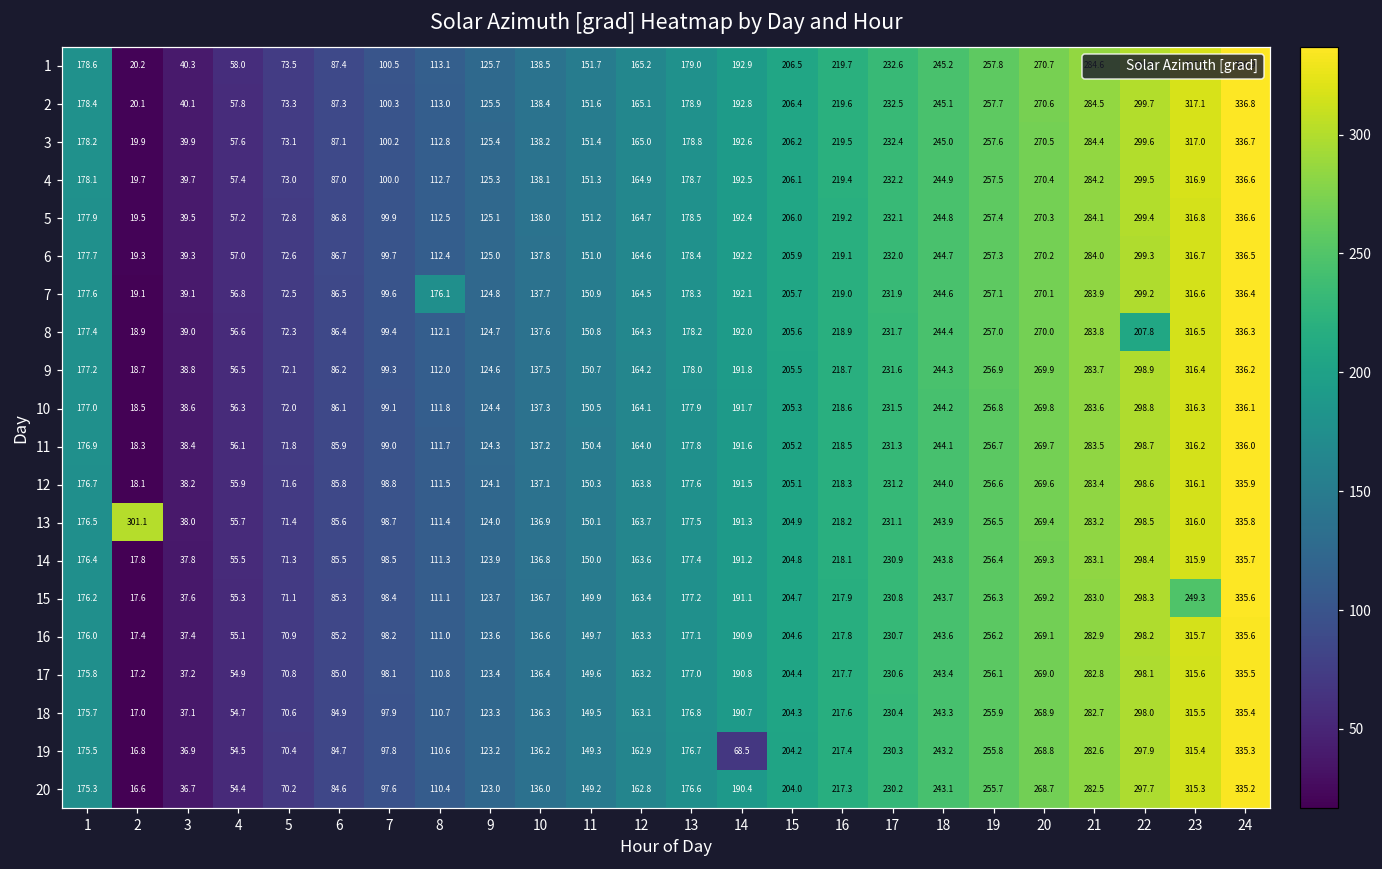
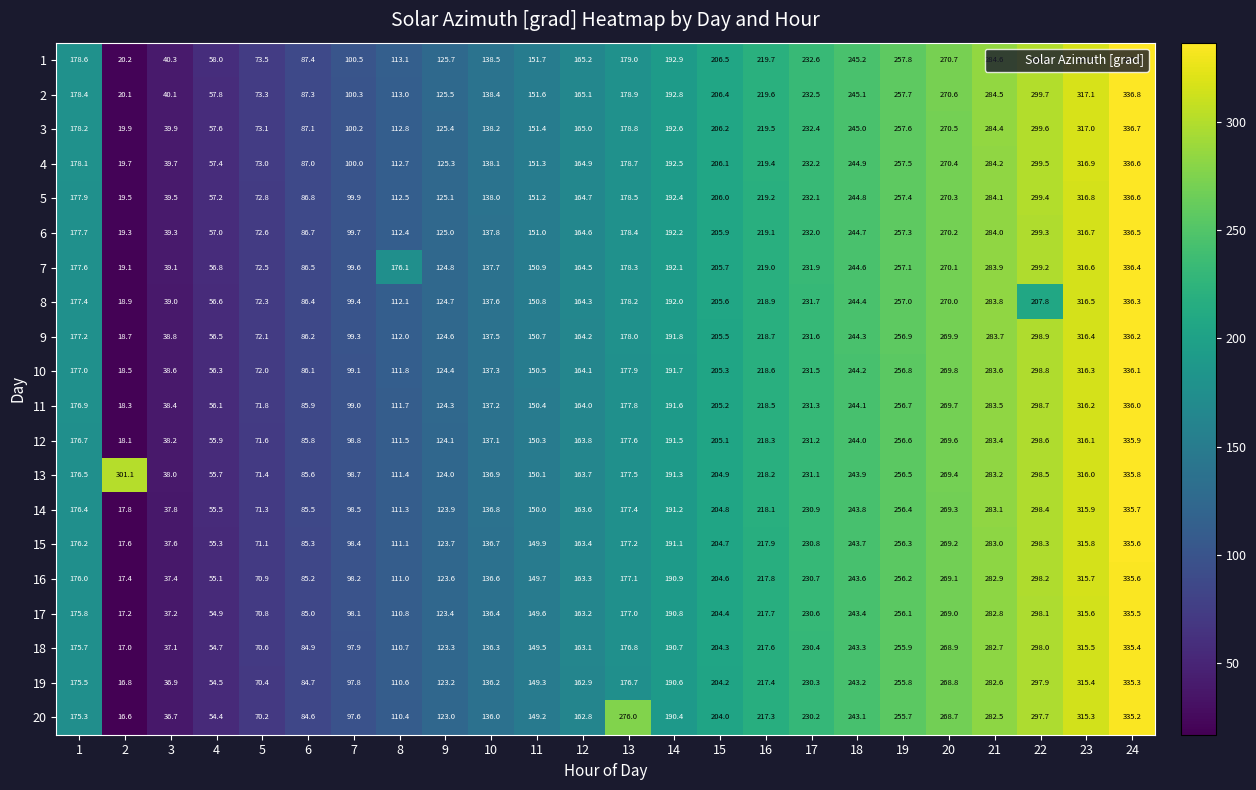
  {
    "15": {
      "1": 176.2,
      "2": 17.6,
      "3": 37.6,
      "4": 55.3,
      "5": 71.1,
      "6": 85.3,
      "7": 98.4,
      "8": 111.1,
      "9": 123.7,
      "10": 136.7,
      "11": 149.9,
      "12": 163.4,
      "13": 177.2,
      "14": 191.1,
      "15": 204.7,
      "16": 217.9,
      "17": 230.8,
      "18": 243.7,
      "19": 256.3,
      "20": 269.2,
      "21": 283.0,
      "22": 298.3,
-     "23": 249.3,
+     "23": 315.8,
      "24": 335.6
    },
    "19": {
      "1": 175.5,
      "2": 16.8,
      "3": 36.9,
      "4": 54.5,
      "5": 70.4,
      "6": 84.7,
      "7": 97.8,
      "8": 110.6,
      "9": 123.2,
      "10": 136.2,
      "11": 149.3,
      "12": 162.9,
      "13": 176.7,
-     "14": 68.5,
+     "14": 190.6,
      "15": 204.2,
      "16": 217.4,
      "17": 230.3,
      "18": 243.2,
      "19": 255.8,
      "20": 268.8,
      "21": 282.6,
      "22": 297.9,
      "23": 315.4,
      "24": 335.3
    },
    "20": {
      "1": 175.3,
      "2": 16.6,
      "3": 36.7,
      "4": 54.4,
      "5": 70.2,
      "6": 84.6,
      "7": 97.6,
      "8": 110.4,
      "9": 123.0,
      "10": 136.0,
      "11": 149.2,
      "12": 162.8,
-     "13": 176.6,
+     "13": 276.0,
      "14": 190.4,
      "15": 204.0,
      "16": 217.3,
      "17": 230.2,
      "18": 243.1,
      "19": 255.7,
      "20": 268.7,
      "21": 282.5,
      "22": 297.7,
      "23": 315.3,
      "24": 335.2
    }
  }
